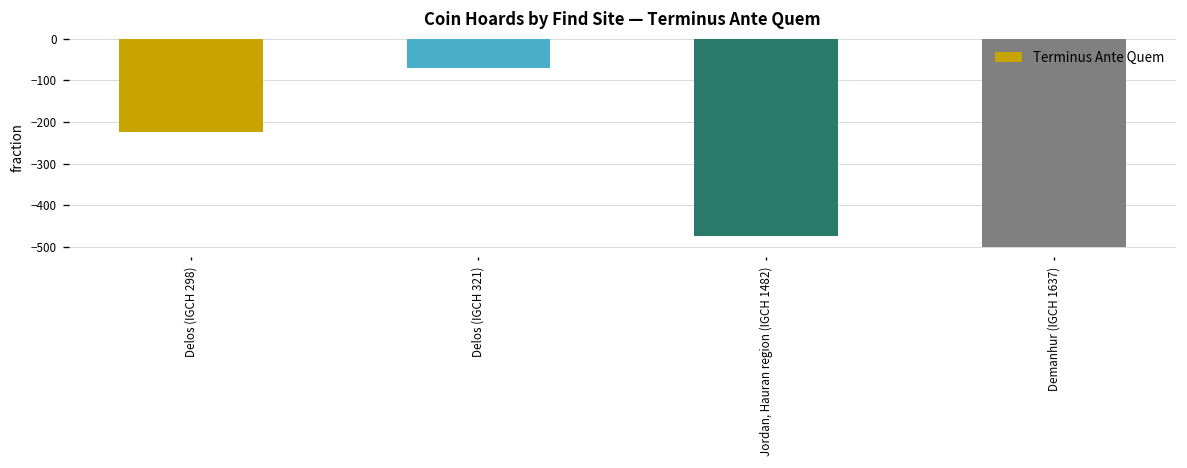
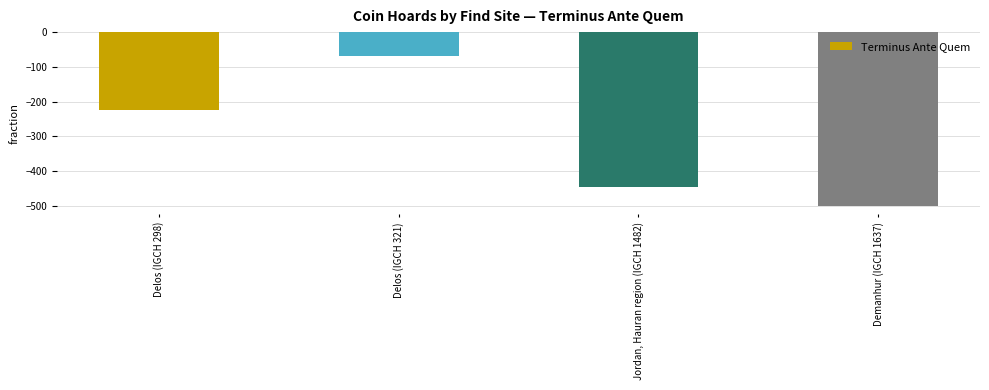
  {
    "Delos (IGCH 298)": -220,
    "Delos (IGCH 321)": -70,
-   "Jordan, Hauran region (IGCH 1482)": -470,
+   "Jordan, Hauran region (IGCH 1482)": -450,
    "Demanhur (IGCH 1637)": -500
  }
